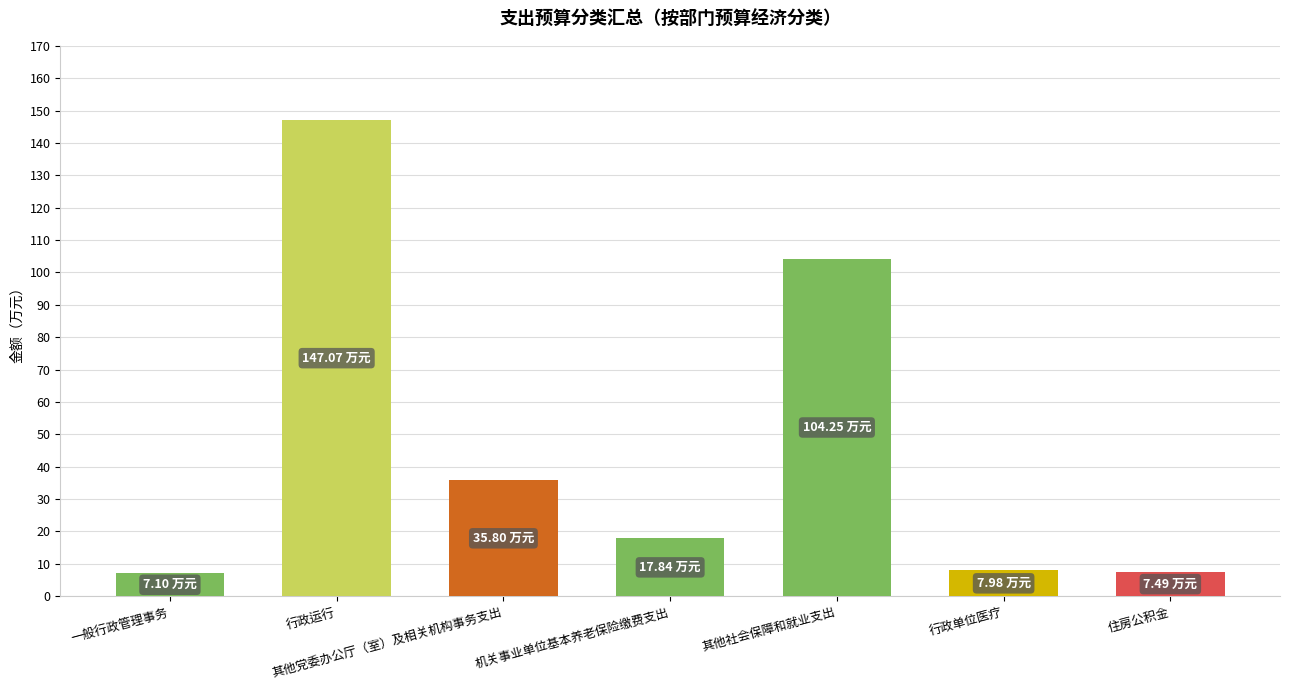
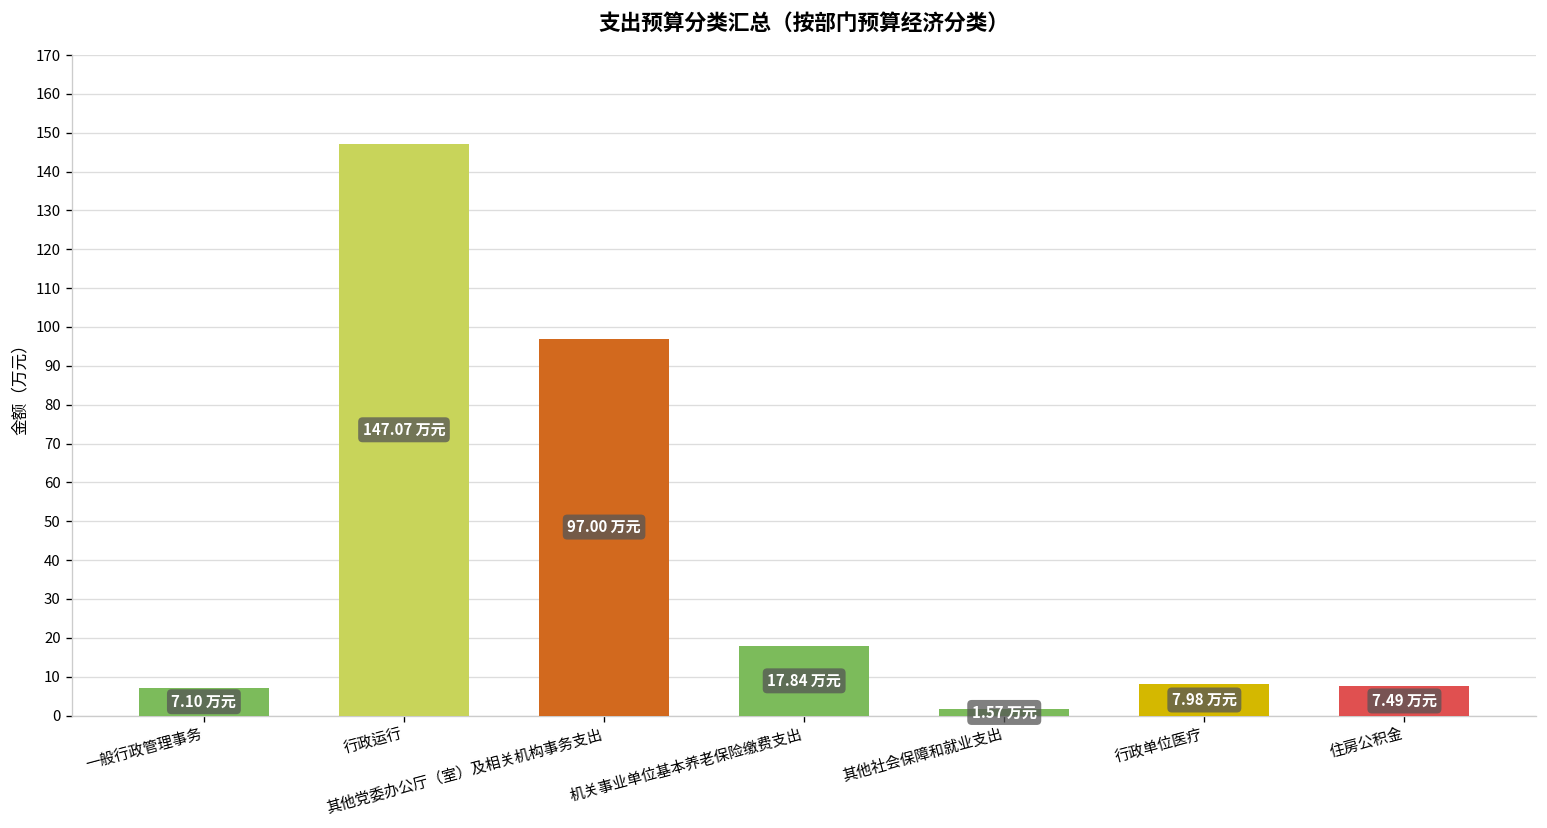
  {
-   "其他党委办公厅（室）及相关机构事务支出": 35.80,
-   "其他社会保障和就业支出": 104.25
+   "其他党委办公厅（室）及相关机构事务支出": 97.00,
+   "其他社会保障和就业支出": 1.57
  }
